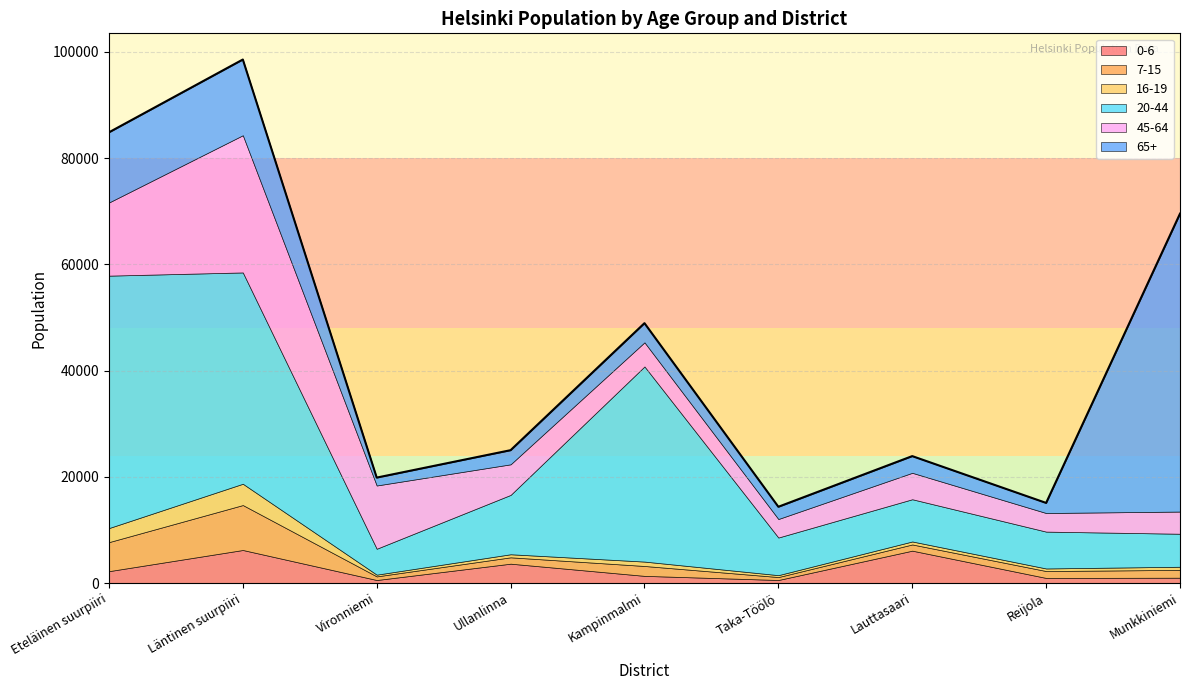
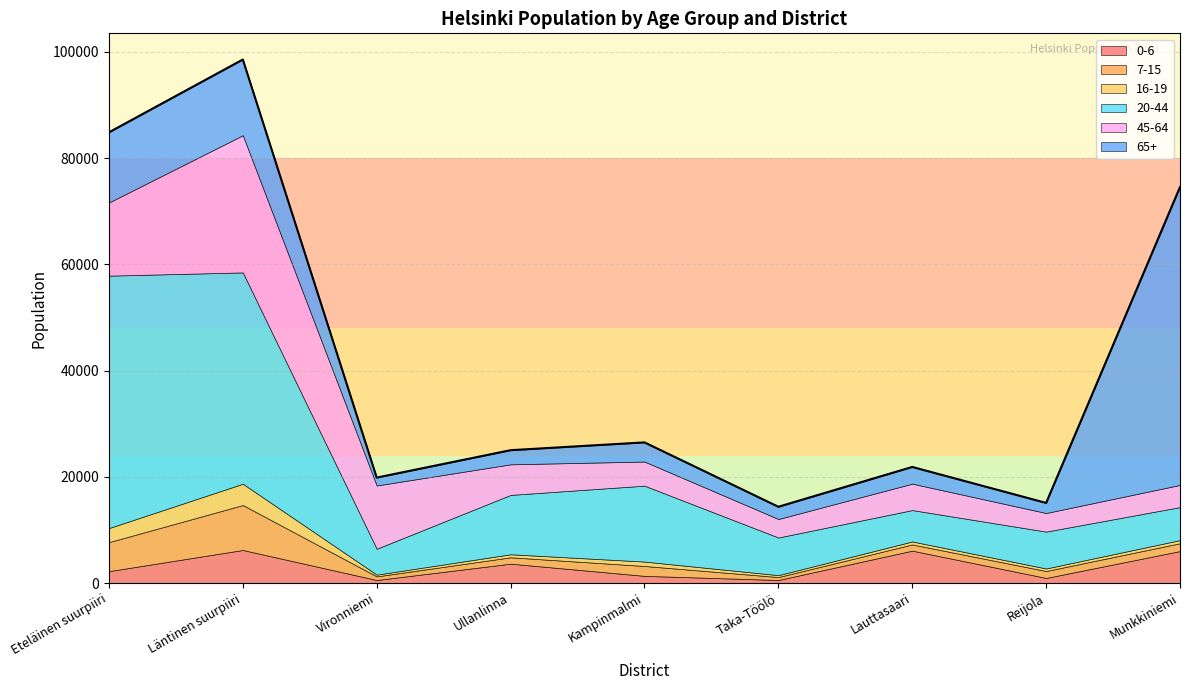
  {
    "0-6": {
      "Eteläinen suurpiiri": 2000,
      "Läntinen suurpiiri": 6000,
      "Vironniemi": 1000,
      "Ullanlinna": 4000,
      "Kampinmalmi": 1000,
      "Taka-Töölö": 1000,
      "Lauttasaari": 6000,
      "Reijola": 1000,
-     "Munkkiniemi": 1000
+     "Munkkiniemi": 6000
    },
    "20-44": {
      "Eteläinen suurpiiri": 48000,
      "Läntinen suurpiiri": 40000,
      "Vironniemi": 5000,
      "Ullanlinna": 11000,
-     "Kampinmalmi": 37000,
+     "Kampinmalmi": 14000,
      "Taka-Töölö": 7000,
-     "Lauttasaari": 8000,
+     "Lauttasaari": 6000,
      "Reijola": 7000,
      "Munkkiniemi": 6000
    },
    "45-64": {
      "Eteläinen suurpiiri": 14000,
      "Läntinen suurpiiri": 26000,
      "Vironniemi": 12000,
      "Ullanlinna": 6000,
      "Kampinmalmi": 5000,
      "Taka-Töölö": 3000,
      "Lauttasaari": 5000,
      "Reijola": 4000,
      "Munkkiniemi": 4000
    },
    "65+": {
      "Eteläinen suurpiiri": 13000,
      "Läntinen suurpiiri": 14000,
      "Vironniemi": 1000,
      "Ullanlinna": 3000,
      "Kampinmalmi": 4000,
      "Taka-Töölö": 2000,
      "Lauttasaari": 3000,
      "Reijola": 2000,
      "Munkkiniemi": 56000
    }
  }
